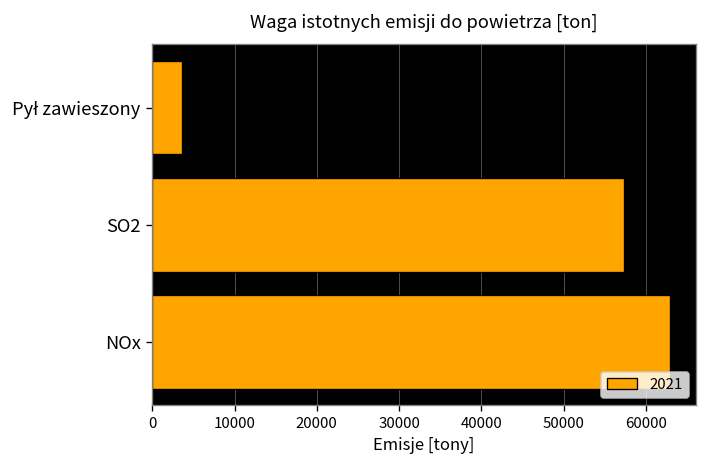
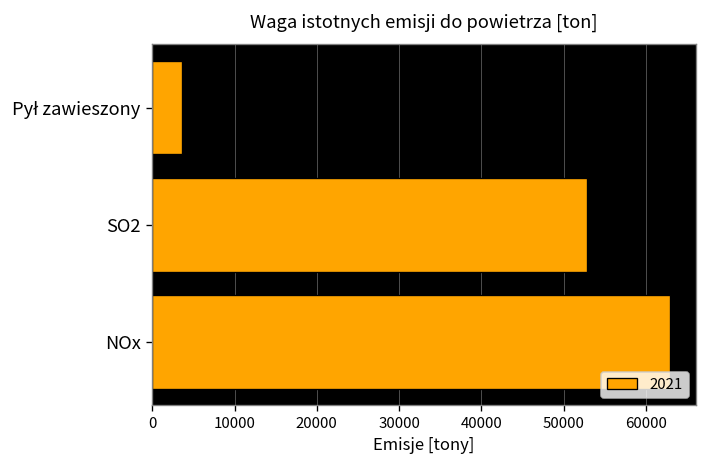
  {
    "Pył zawieszony": 4000,
-   "SO2": 57000,
+   "SO2": 53000,
    "NOx": 63000
  }
